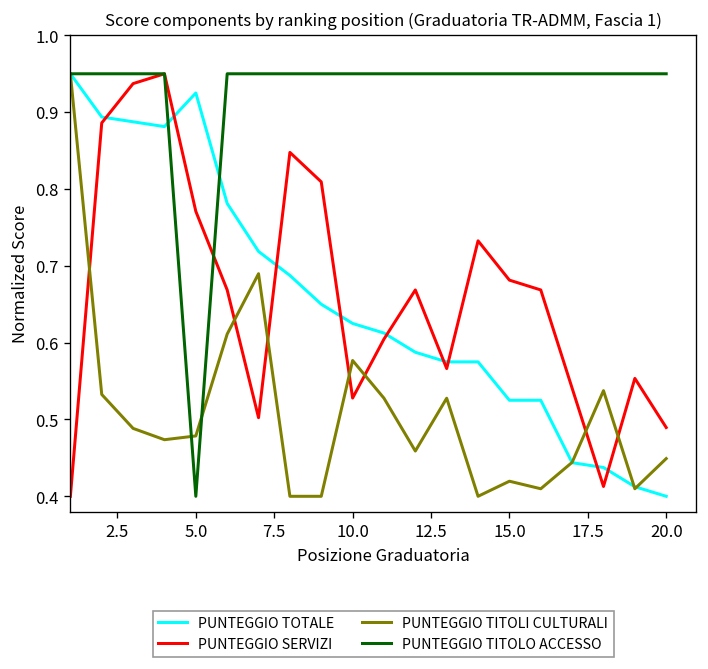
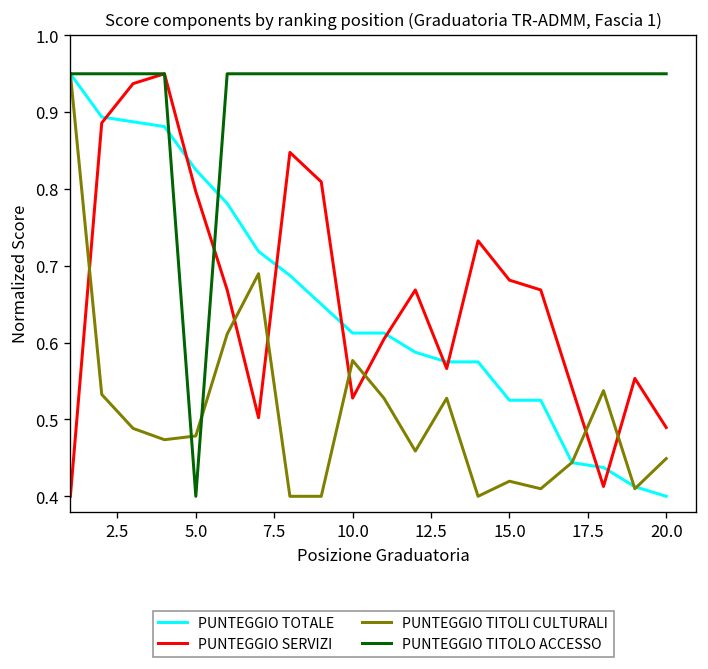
  {
    "PUNTEGGIO TOTALE": {
-     "5.0": 0.93,
-     "10.0": 0.63,
+     "5.0": 0.83,
+     "10.0": 0.61,
      "15.0": 0.53,
      "20.0": 0.40
    },
    "PUNTEGGIO SERVIZI": {
-     "5.0": 0.77,
+     "5.0": 0.80,
      "10.0": 0.53,
      "15.0": 0.68,
      "20.0": 0.49
    },
    "PUNTEGGIO TITOLI CULTURALI": {
      "5.0": 0.48,
      "10.0": 0.58,
      "15.0": 0.42,
      "20.0": 0.45
    },
    "PUNTEGGIO TITOLO ACCESSO": {
      "5.0": 0.40,
      "10.0": 0.95,
      "15.0": 0.95,
      "20.0": 0.95
    }
  }
